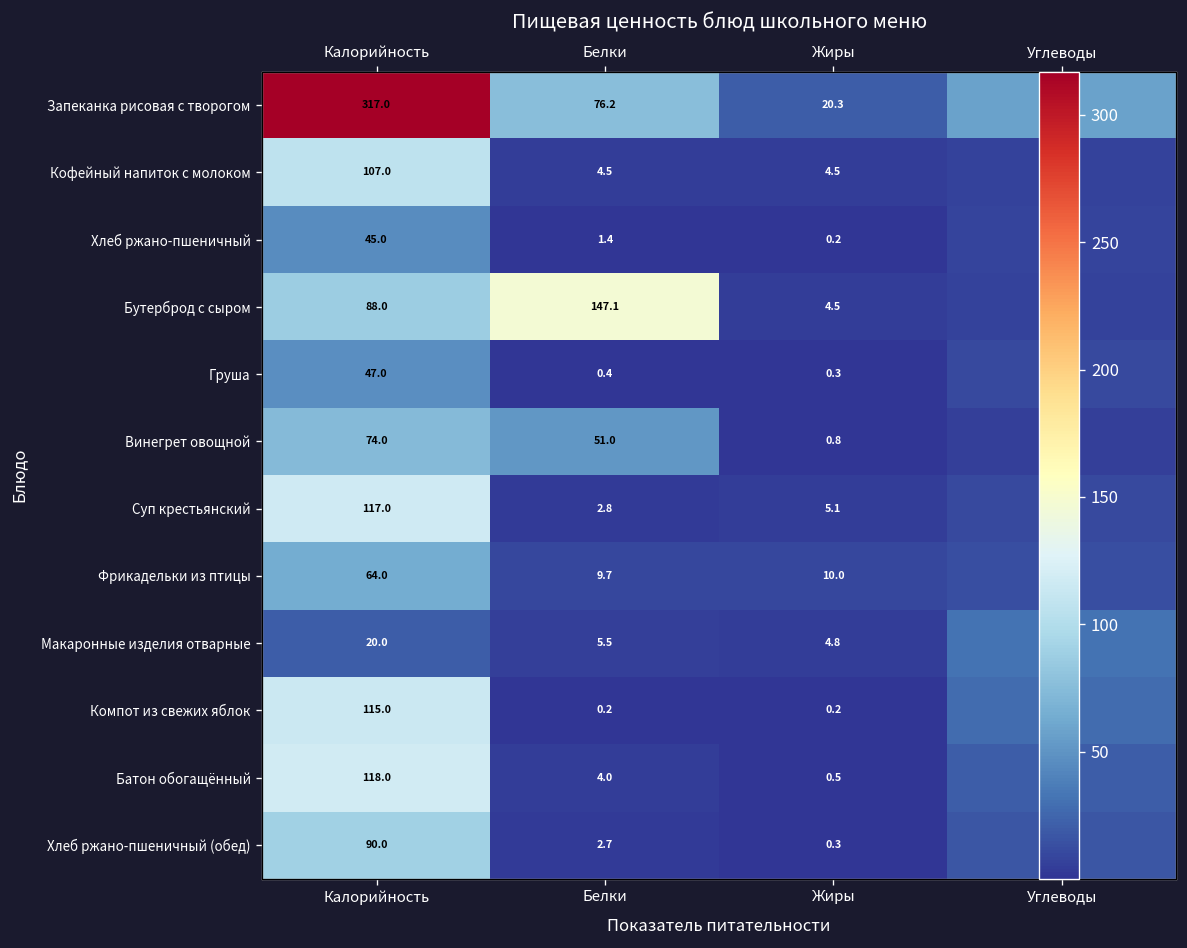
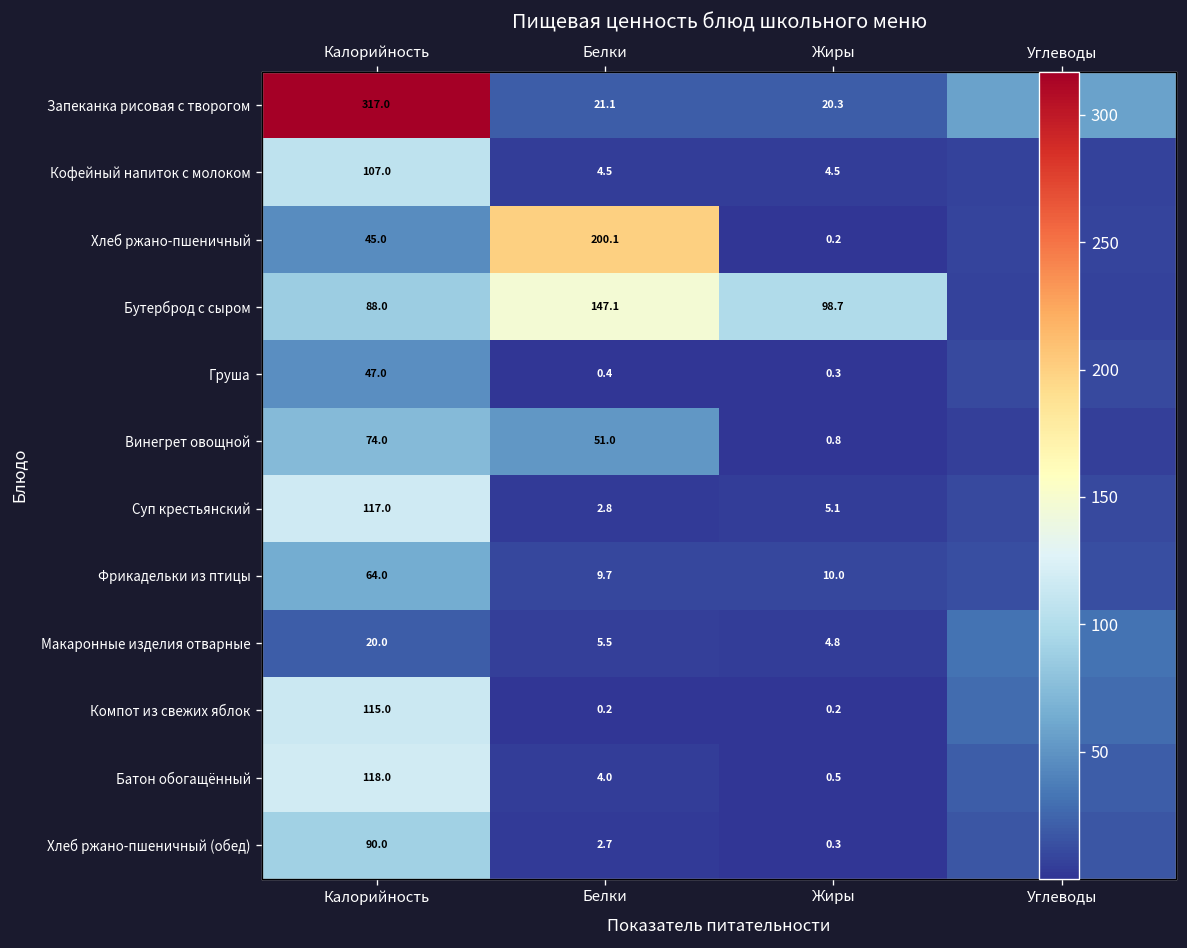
  {
    "Запеканка рисовая с творогом": {
      "Калорийность": 317.0,
-     "Белки": 76.2,
+     "Белки": 21.1,
      "Жиры": 20.3
    },
    "Кофейный напиток с молоком": {
      "Калорийность": 107.0,
      "Белки": 4.5,
      "Жиры": 4.5
    },
    "Хлеб ржано-пшеничный": {
      "Калорийность": 45.0,
-     "Белки": 1.4,
+     "Белки": 200.1,
      "Жиры": 0.2
    },
    "Бутерброд с сыром": {
      "Калорийность": 88.0,
      "Белки": 147.1,
-     "Жиры": 4.5
+     "Жиры": 98.7
    },
    "Груша": {
      "Калорийность": 47.0,
      "Белки": 0.4,
      "Жиры": 0.3
    },
    "Винегрет овощной": {
      "Калорийность": 74.0,
      "Белки": 51.0,
      "Жиры": 0.8
    },
    "Суп крестьянский": {
      "Калорийность": 117.0,
      "Белки": 2.8,
      "Жиры": 5.1
    },
    "Фрикадельки из птицы": {
      "Калорийность": 64.0,
      "Белки": 9.7,
      "Жиры": 10.0
    },
    "Макаронные изделия отварные": {
      "Калорийность": 20.0,
      "Белки": 5.5,
      "Жиры": 4.8
    },
    "Компот из свежих яблок": {
      "Калорийность": 115.0,
      "Белки": 0.2,
      "Жиры": 0.2
    },
    "Батон обогащённый": {
      "Калорийность": 118.0,
      "Белки": 4.0,
      "Жиры": 0.5
    },
    "Хлеб ржано-пшеничный (обед)": {
      "Калорийность": 90.0,
      "Белки": 2.7,
      "Жиры": 0.3
    }
  }
